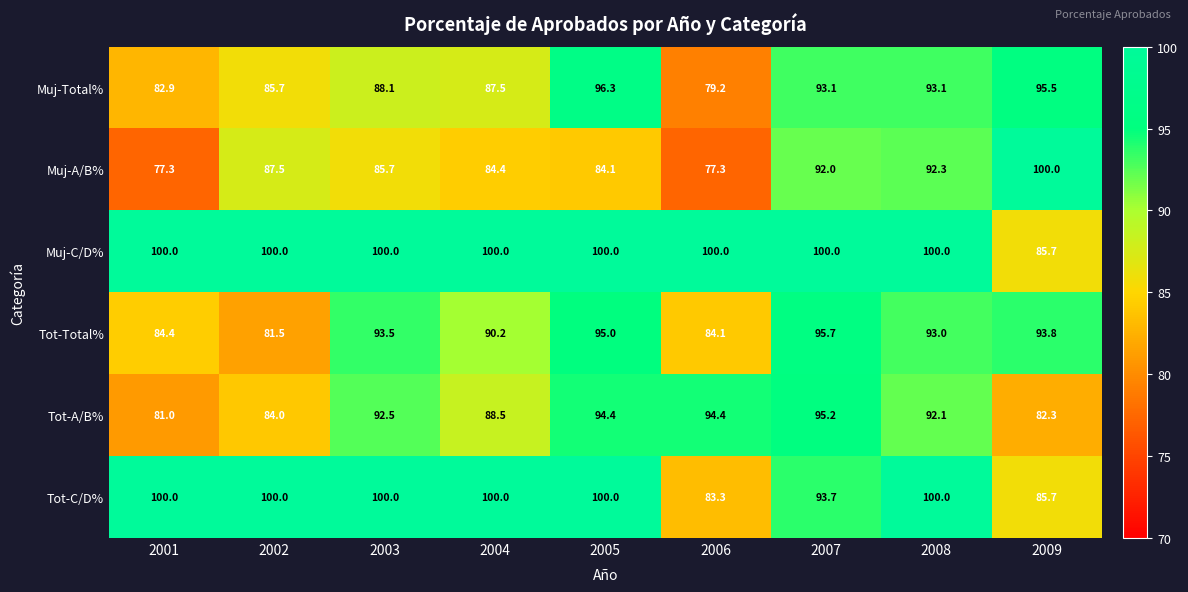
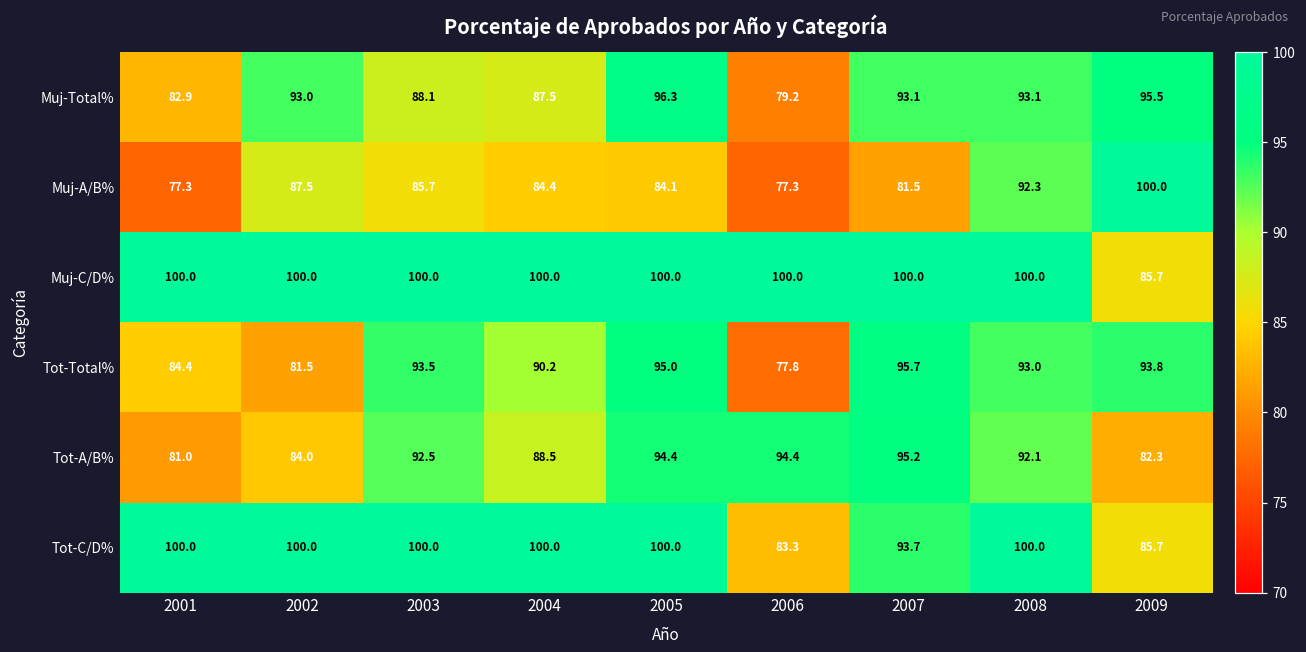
  {
    "Muj-Total%": {
      "2001": 82.9,
-     "2002": 85.7,
+     "2002": 93.0,
      "2003": 88.1,
      "2004": 87.5,
      "2005": 96.3,
      "2006": 79.2,
      "2007": 93.1,
      "2008": 93.1,
      "2009": 95.5
    },
    "Muj-A/B%": {
      "2001": 77.3,
      "2002": 87.5,
      "2003": 85.7,
      "2004": 84.4,
      "2005": 84.1,
      "2006": 77.3,
-     "2007": 92.0,
+     "2007": 81.5,
      "2008": 92.3,
      "2009": 100.0
    },
    "Muj-C/D%": {
      "2001": 100.0,
      "2002": 100.0,
      "2003": 100.0,
      "2004": 100.0,
      "2005": 100.0,
      "2006": 100.0,
      "2007": 100.0,
      "2008": 100.0,
      "2009": 85.7
    },
    "Tot-Total%": {
      "2001": 84.4,
      "2002": 81.5,
      "2003": 93.5,
      "2004": 90.2,
      "2005": 95.0,
-     "2006": 84.1,
+     "2006": 77.8,
      "2007": 95.7,
      "2008": 93.0,
      "2009": 93.8
    },
    "Tot-A/B%": {
      "2001": 81.0,
      "2002": 84.0,
      "2003": 92.5,
      "2004": 88.5,
      "2005": 94.4,
      "2006": 94.4,
      "2007": 95.2,
      "2008": 92.1,
      "2009": 82.3
    },
    "Tot-C/D%": {
      "2001": 100.0,
      "2002": 100.0,
      "2003": 100.0,
      "2004": 100.0,
      "2005": 100.0,
      "2006": 83.3,
      "2007": 93.7,
      "2008": 100.0,
      "2009": 85.7
    }
  }
